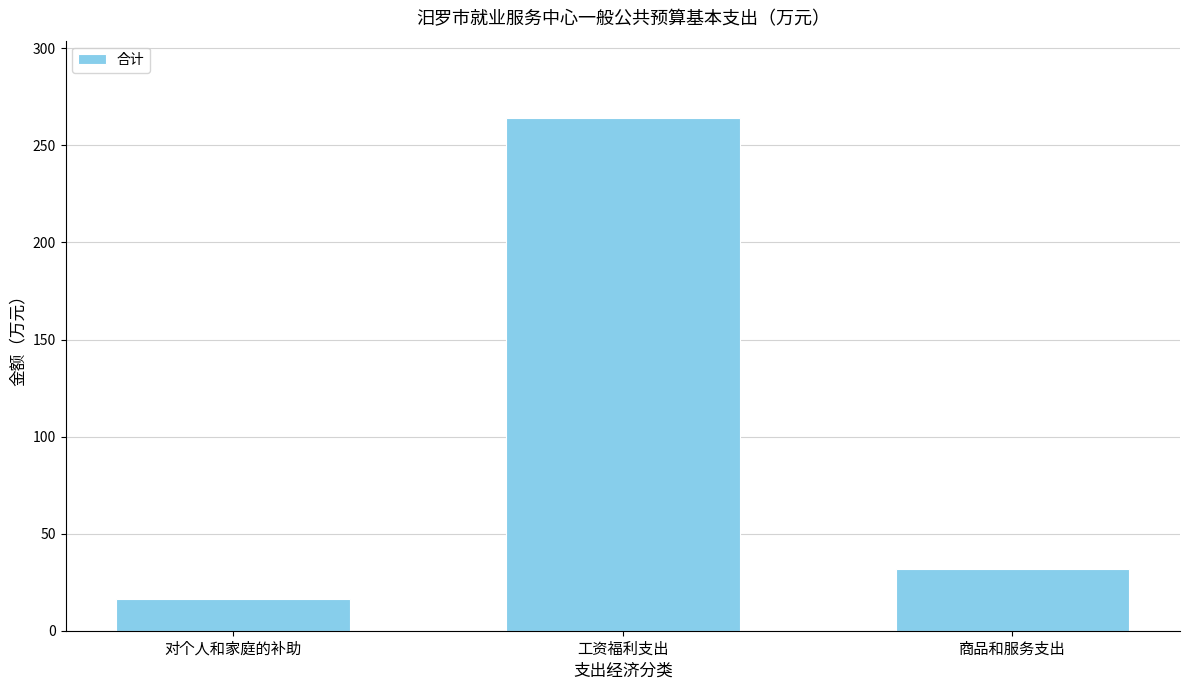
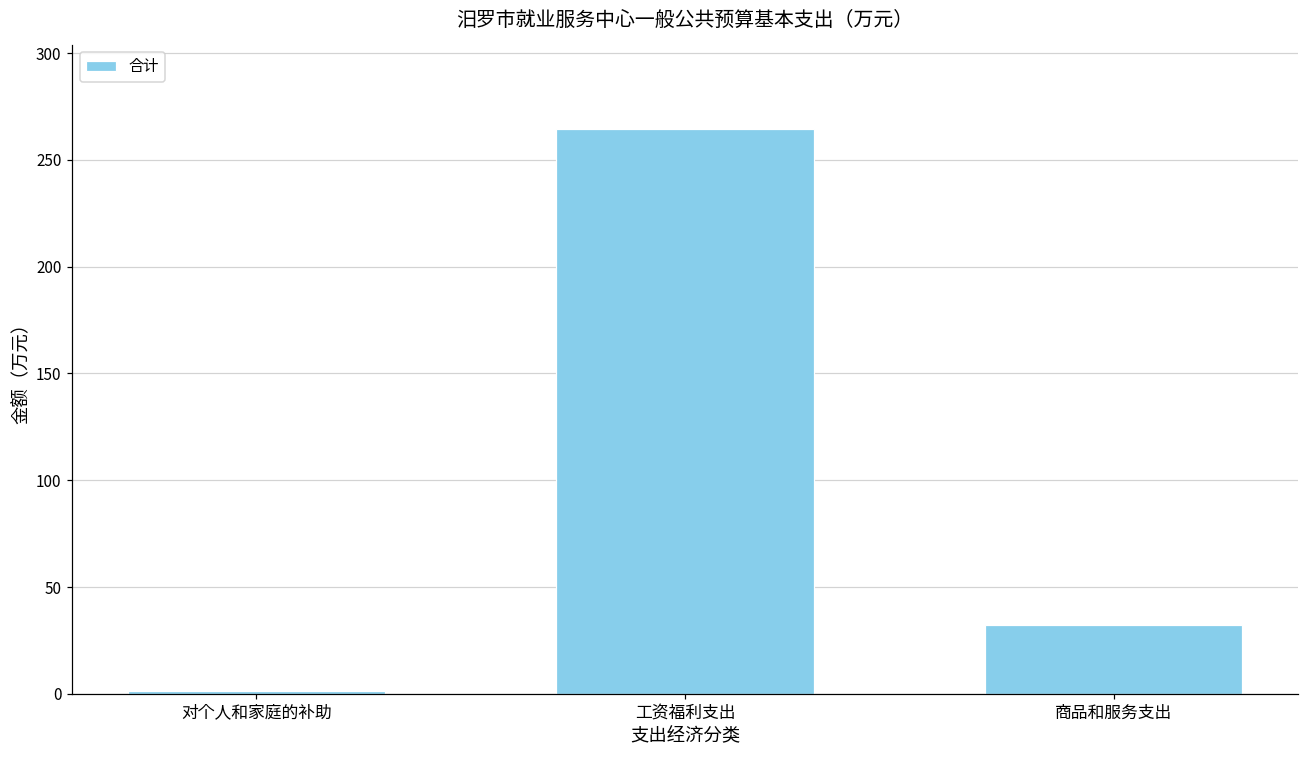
  {
-   "对个人和家庭的补助": 17,
+   "对个人和家庭的补助": 2,
    "工资福利支出": 264,
    "商品和服务支出": 32
  }
